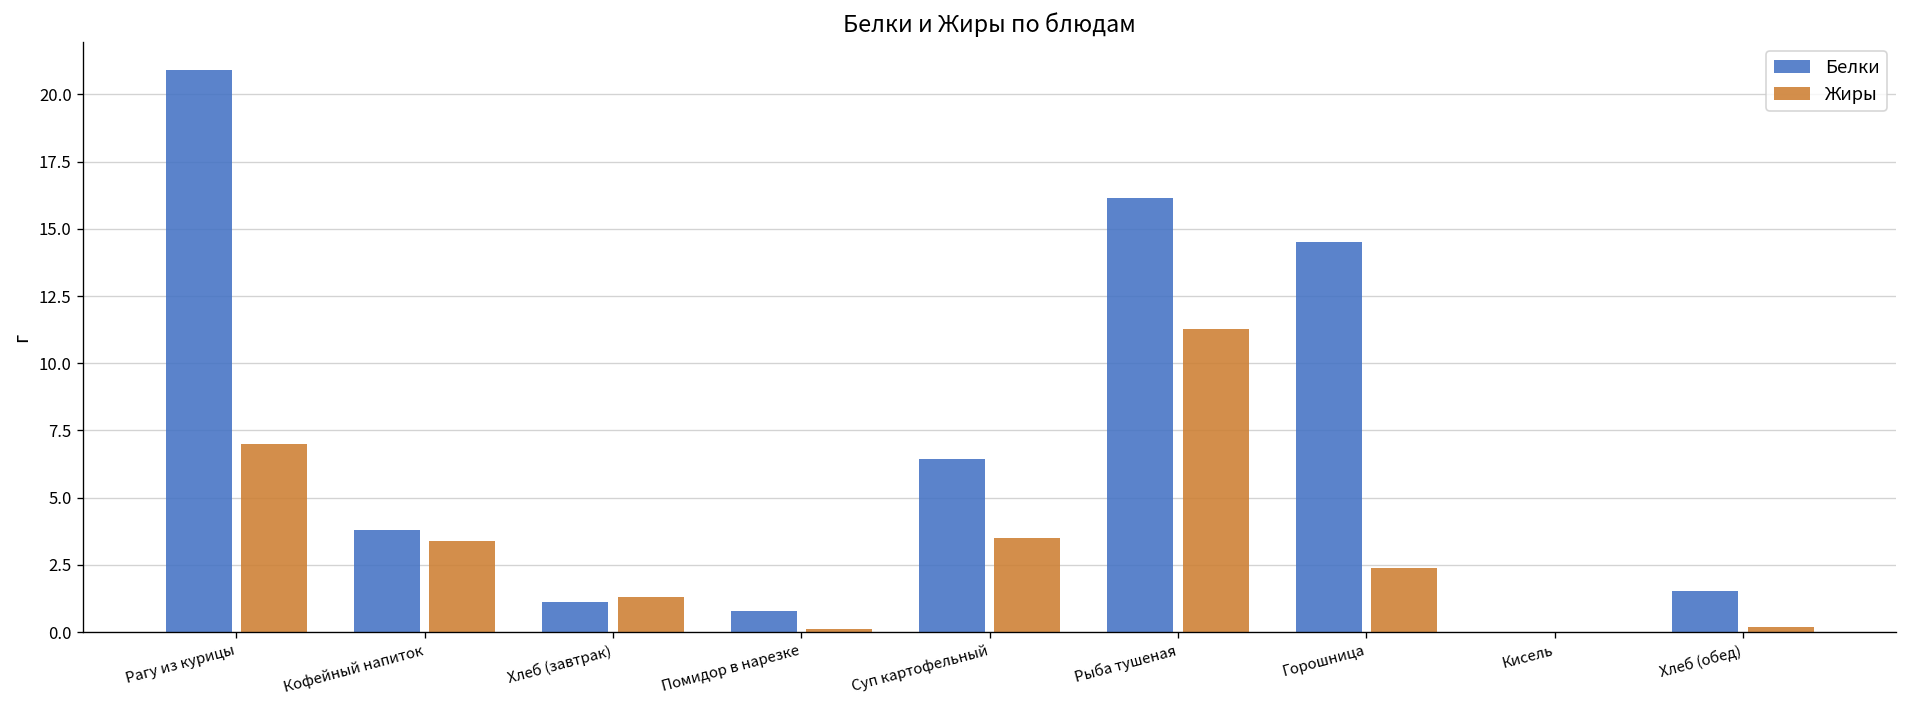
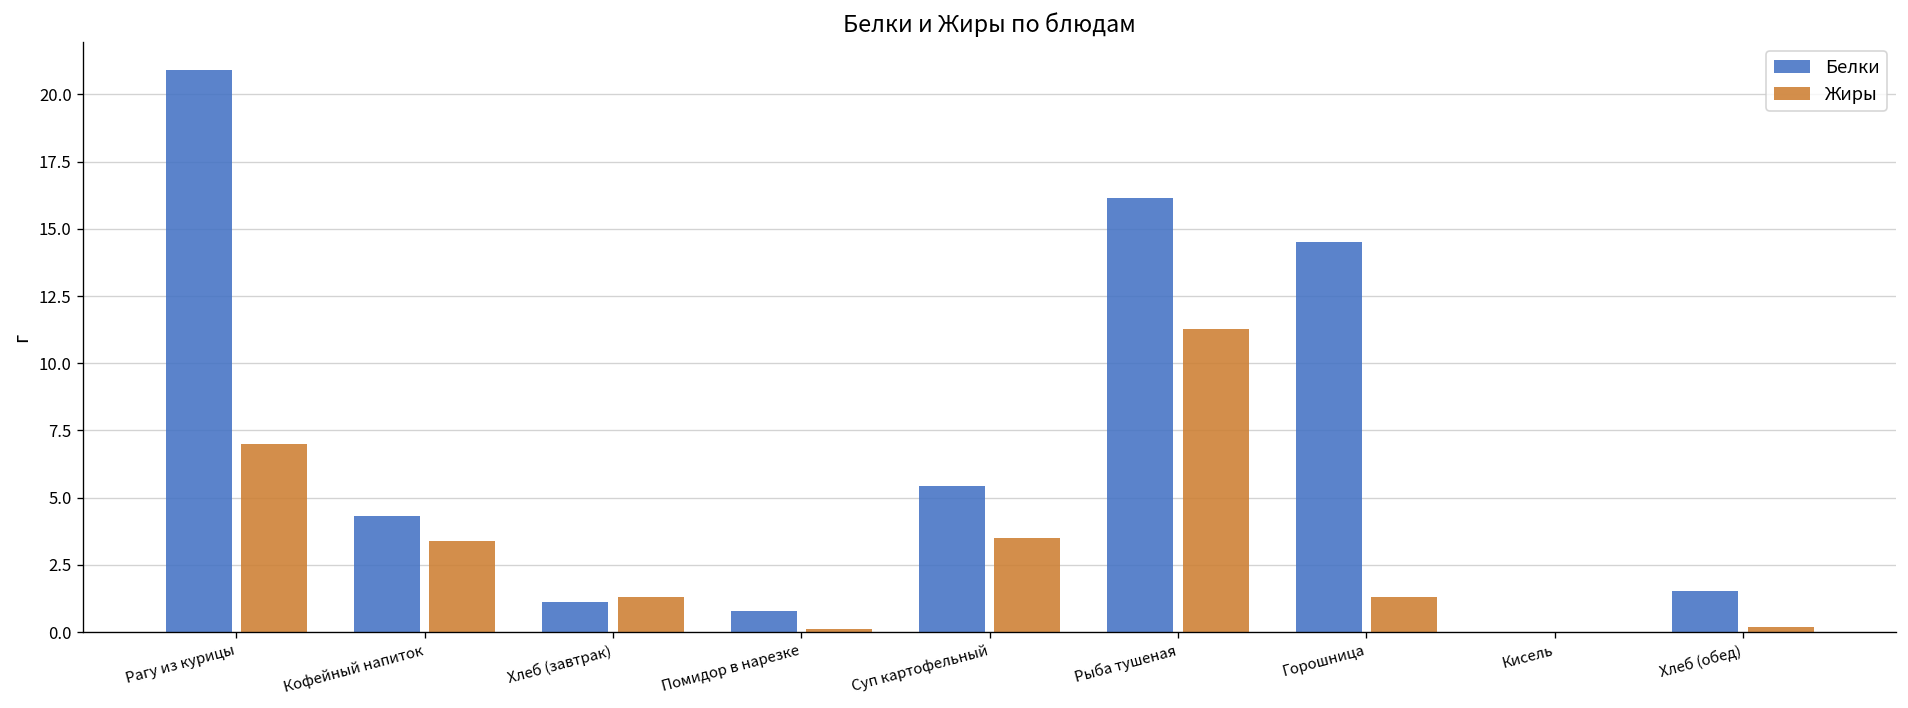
  {
    "Белки": {
      "Рагу из курицы": 20.9,
-     "Кофейный напиток": 3.8,
+     "Кофейный напиток": 4.3,
      "Хлеб (завтрак)": 1.1,
      "Помидор в нарезке": 0.8,
-     "Суп картофельный": 6.5,
+     "Суп картофельный": 5.4,
      "Рыба тушеная": 16.1,
      "Горошница": 14.5,
      "Кисель": 0.0,
      "Хлеб (обед)": 1.5
    },
    "Жиры": {
      "Рагу из курицы": 7.0,
      "Кофейный напиток": 3.4,
      "Хлеб (завтрак)": 1.3,
      "Суп картофельный": 3.5,
      "Рыба тушеная": 11.3,
-     "Горошница": 2.4,
+     "Горошница": 1.3,
      "Кисель": 0.0,
      "Хлеб (обед)": 0.2
    }
  }
